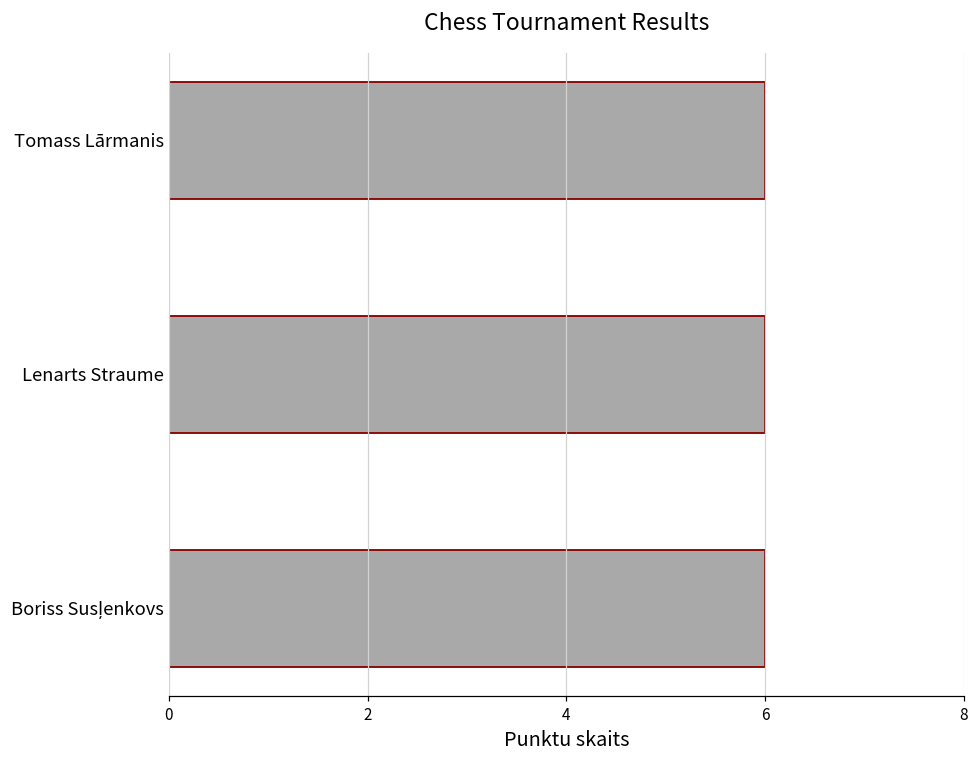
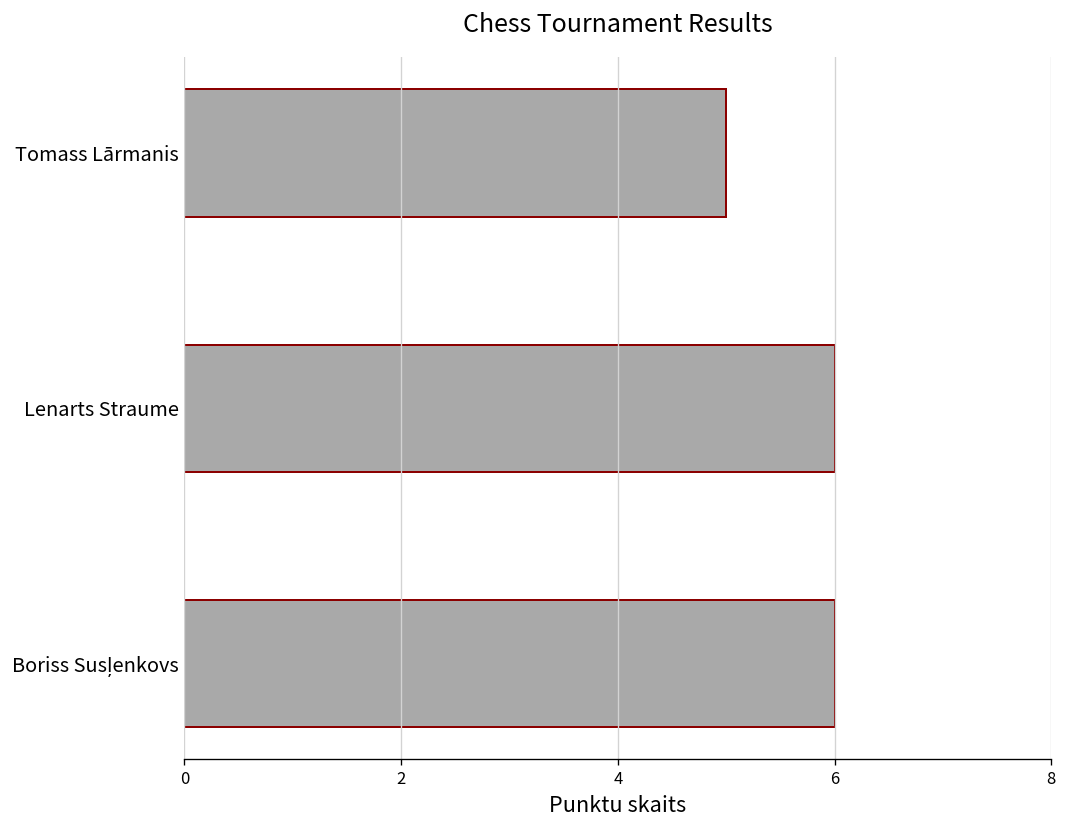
  {
-   "Tomass Lārmanis": 6,
+   "Tomass Lārmanis": 5,
    "Lenarts Straume": 6,
    "Boriss Susļenkovs": 6
  }
